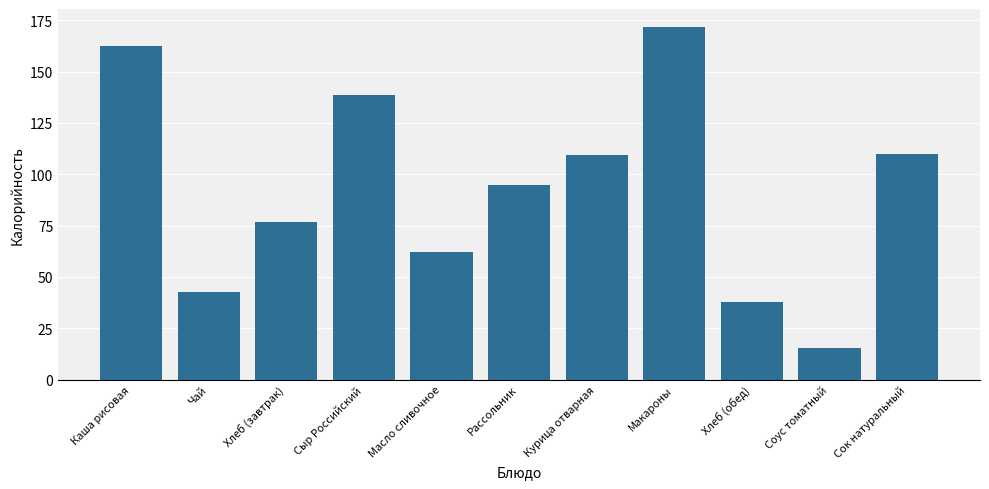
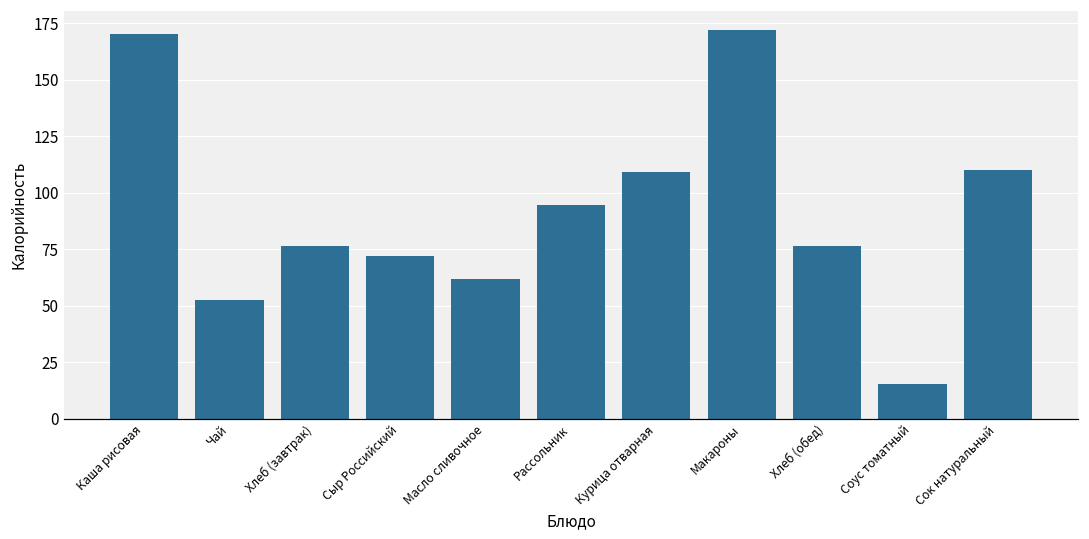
  {
-   "Каша рисовая": 163,
-   "Чай": 43,
+   "Каша рисовая": 170,
+   "Чай": 53,
    "Хлеб (завтрак)": 77,
-   "Сыр Российский": 139,
+   "Сыр Российский": 72,
    "Масло сливочное": 62,
    "Рассольник": 95,
    "Курица отварная": 109,
    "Макароны": 172,
-   "Хлеб (обед)": 38,
+   "Хлеб (обед)": 77,
    "Соус томатный": 15,
    "Сок натуральный": 110
  }
